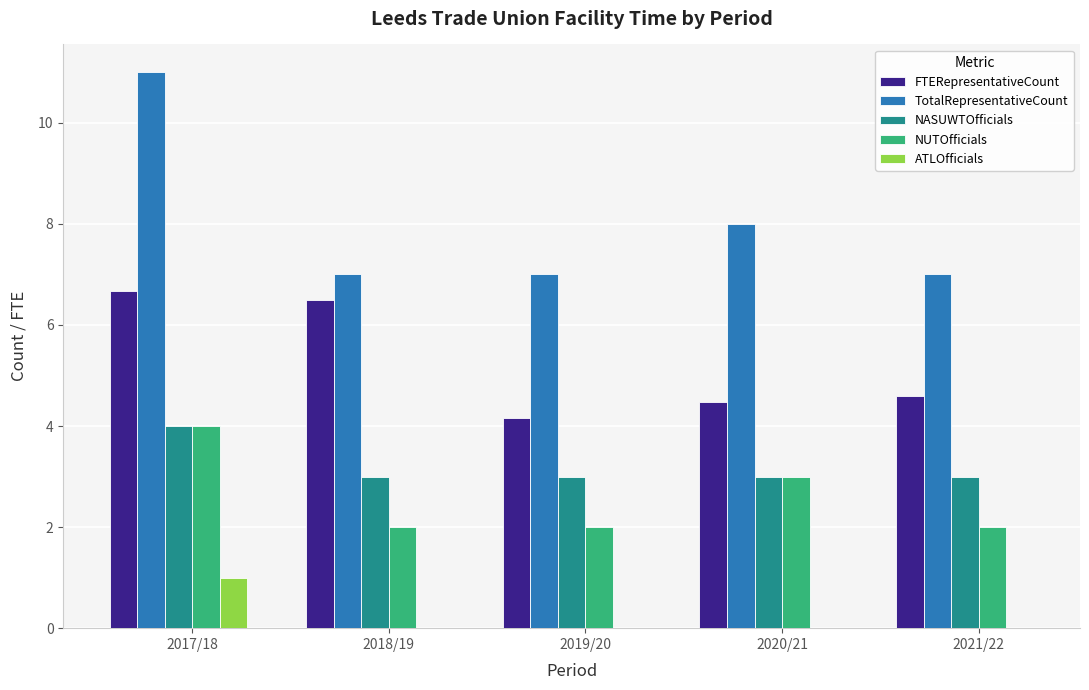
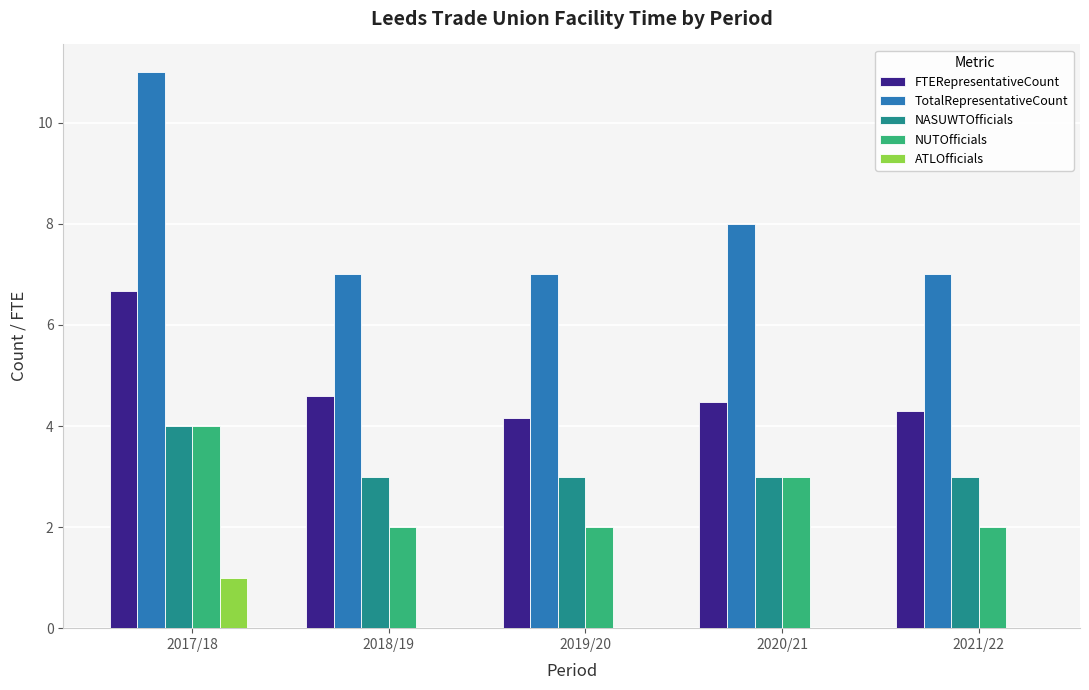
  {
    "FTERepresentativeCount": {
      "2017/18": 6.7,
-     "2018/19": 6.5,
+     "2018/19": 4.6,
      "2019/20": 4.2,
      "2020/21": 4.5,
-     "2021/22": 4.6
+     "2021/22": 4.3
    },
    "ATLOfficials": {
      "2017/18": 1.0,
      "2018/19": 0.0,
      "2019/20": 0.0,
      "2020/21": 0.0,
      "2021/22": 0.0
    }
  }
